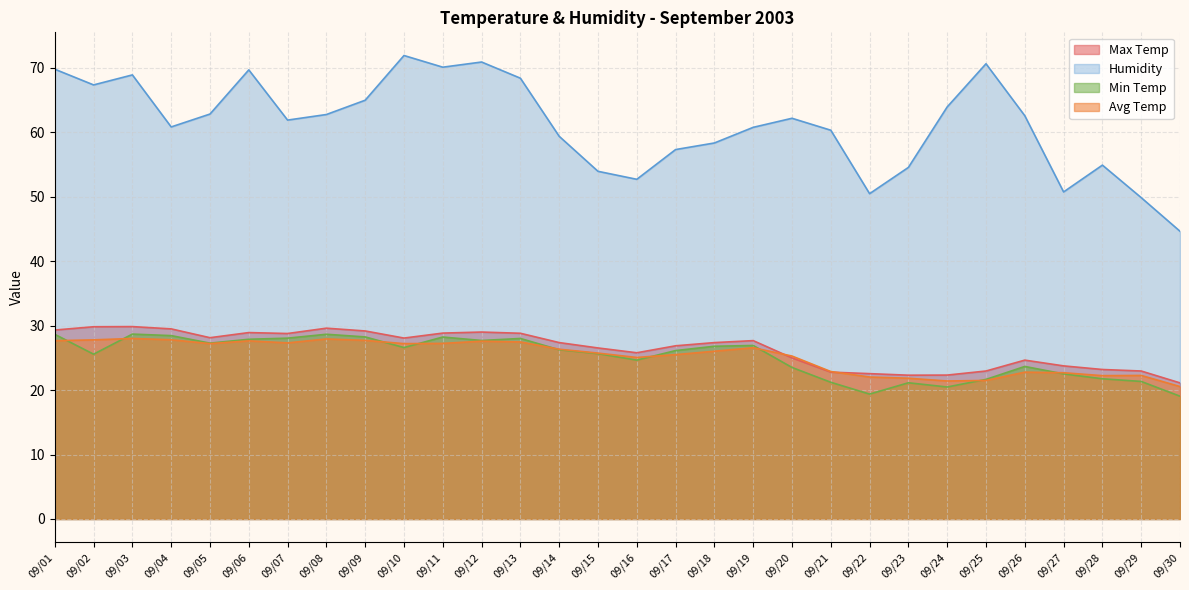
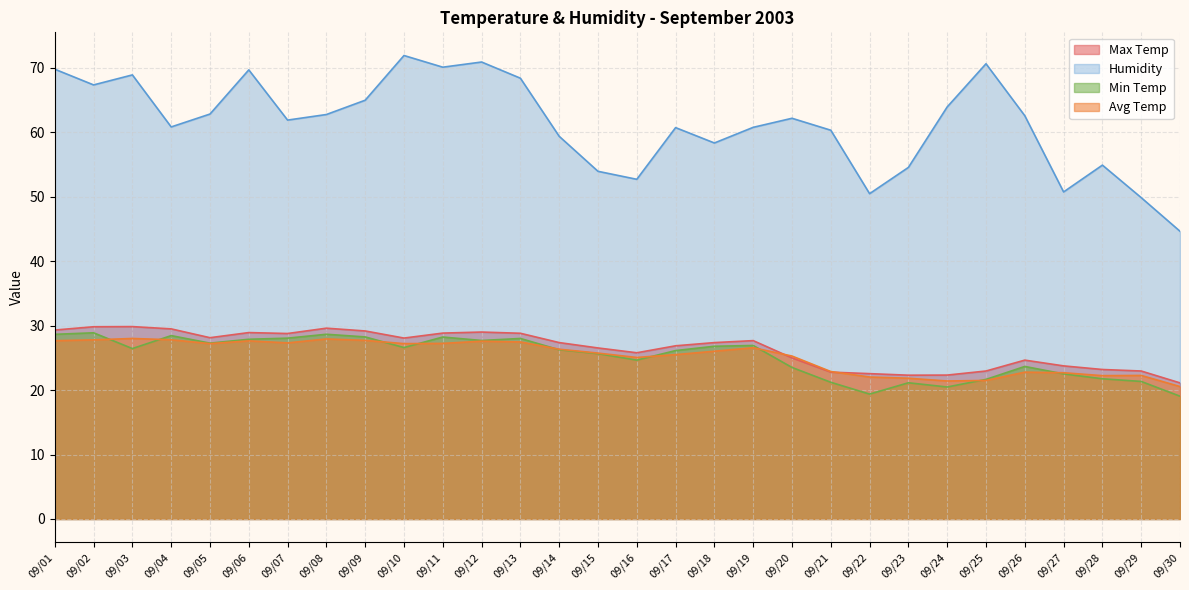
  {
    "Humidity": {
      "09/01": 70,
      "09/02": 67,
      "09/03": 69,
      "09/04": 61,
      "09/05": 63,
      "09/06": 70,
      "09/07": 62,
      "09/08": 63,
      "09/09": 65,
      "09/10": 72,
      "09/11": 70,
      "09/12": 71,
      "09/13": 68,
      "09/14": 59,
      "09/15": 54,
      "09/16": 53,
-     "09/17": 57,
+     "09/17": 61,
      "09/18": 58,
      "09/19": 61,
      "09/20": 62,
      "09/21": 60,
      "09/22": 50,
      "09/23": 55,
      "09/24": 64,
      "09/25": 71,
      "09/26": 63,
      "09/27": 51,
      "09/28": 55,
      "09/29": 50,
      "09/30": 45
    },
    "Min Temp": {
      "09/01": 29,
-     "09/02": 26,
-     "09/03": 29,
+     "09/02": 29,
+     "09/03": 26,
      "09/04": 28,
      "09/07": 28,
      "09/08": 29,
      "09/09": 28,
      "09/10": 27,
      "09/11": 28,
      "09/13": 28,
      "09/16": 25,
      "09/17": 26,
      "09/18": 27,
      "09/20": 24,
      "09/21": 21,
      "09/22": 19,
      "09/23": 21,
      "09/24": 20,
      "09/26": 24,
      "09/28": 22,
      "09/29": 21,
      "09/30": 19
    }
  }
